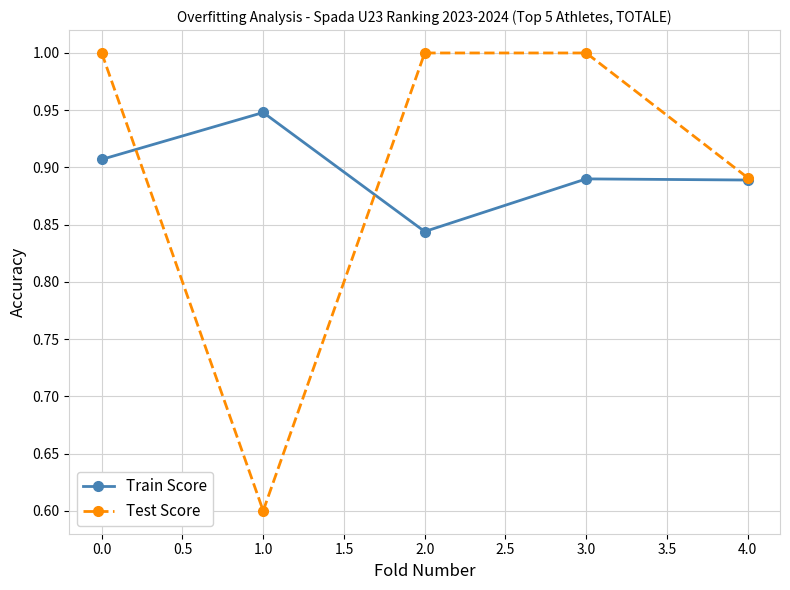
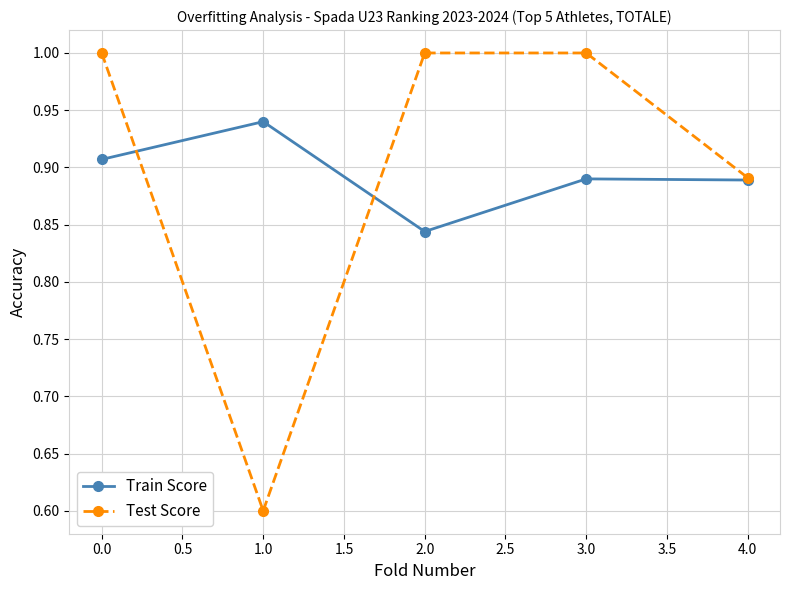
  {
    "Train Score": {
      "0.0": 0.907,
-     "1.0": 0.948,
+     "1.0": 0.940,
      "2.0": 0.844,
      "3.0": 0.890
    },
    "Test Score": {
      "0.0": 1.000,
      "1.0": 0.600,
      "2.0": 1.000,
      "3.0": 1.000
    }
  }
